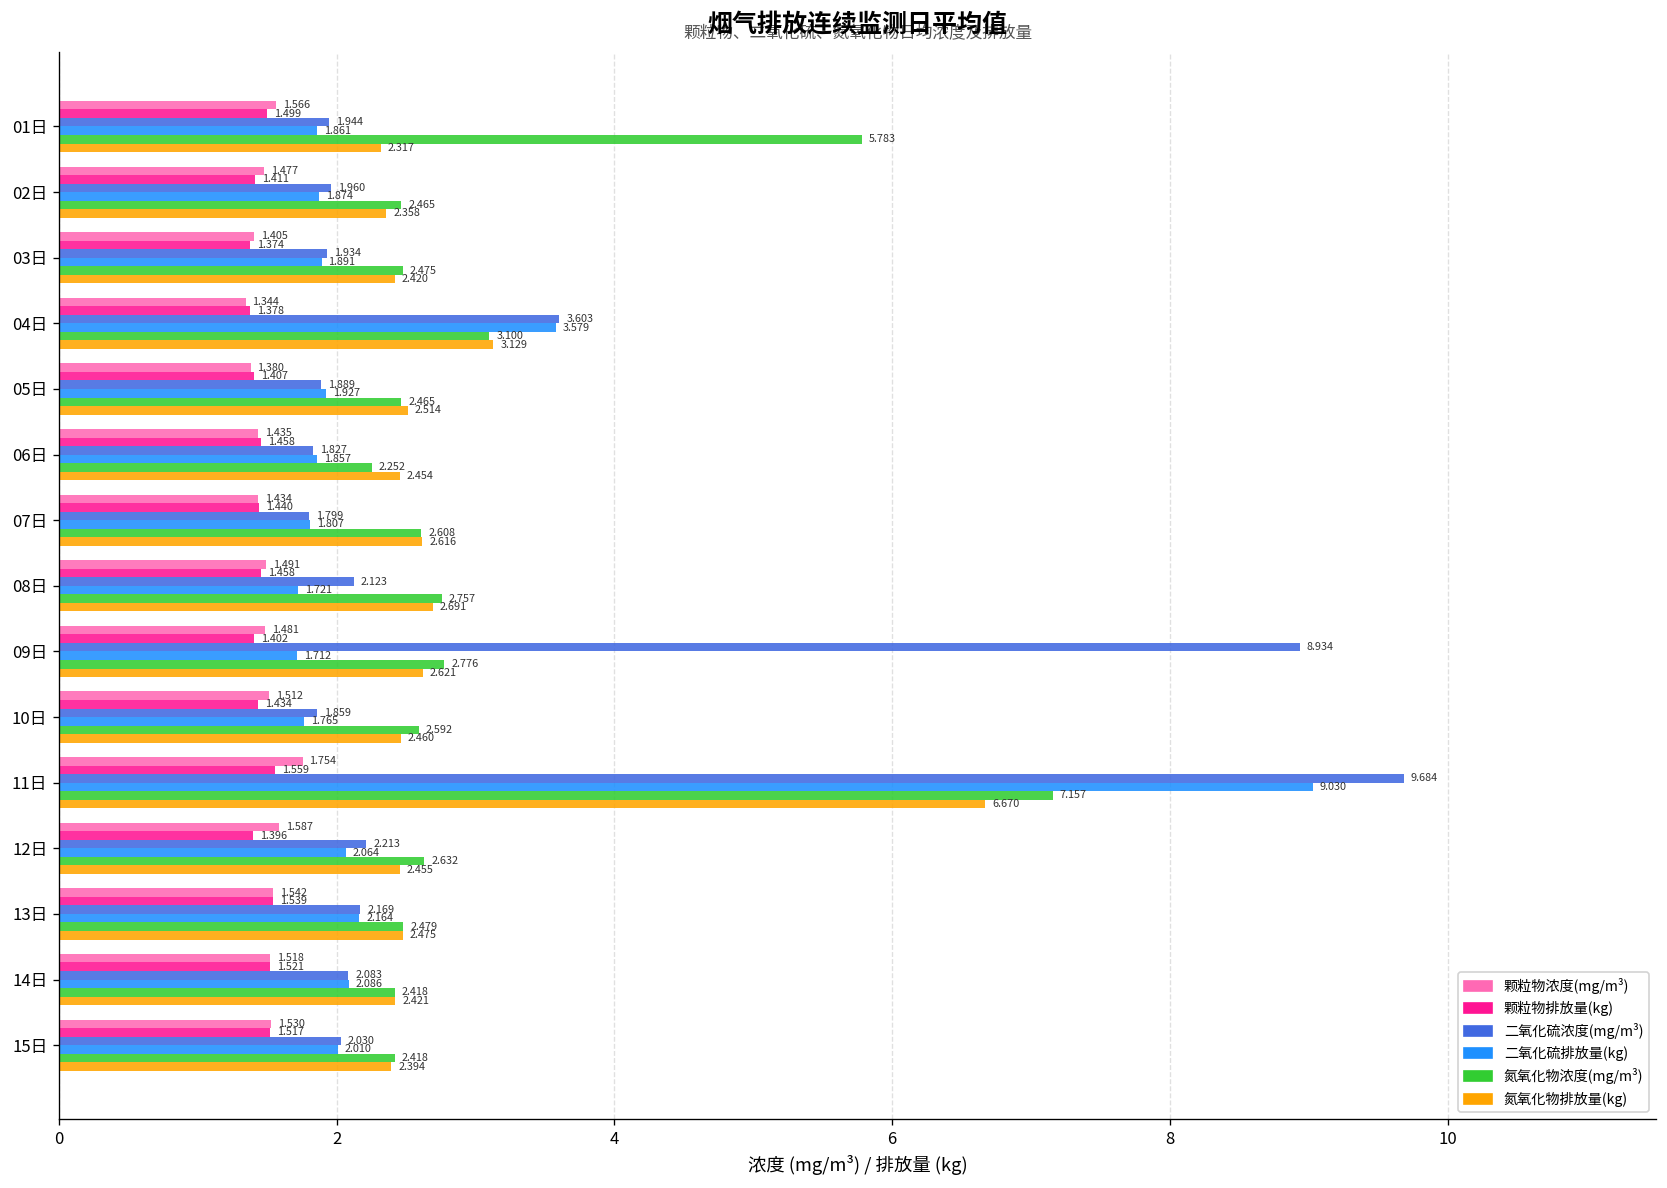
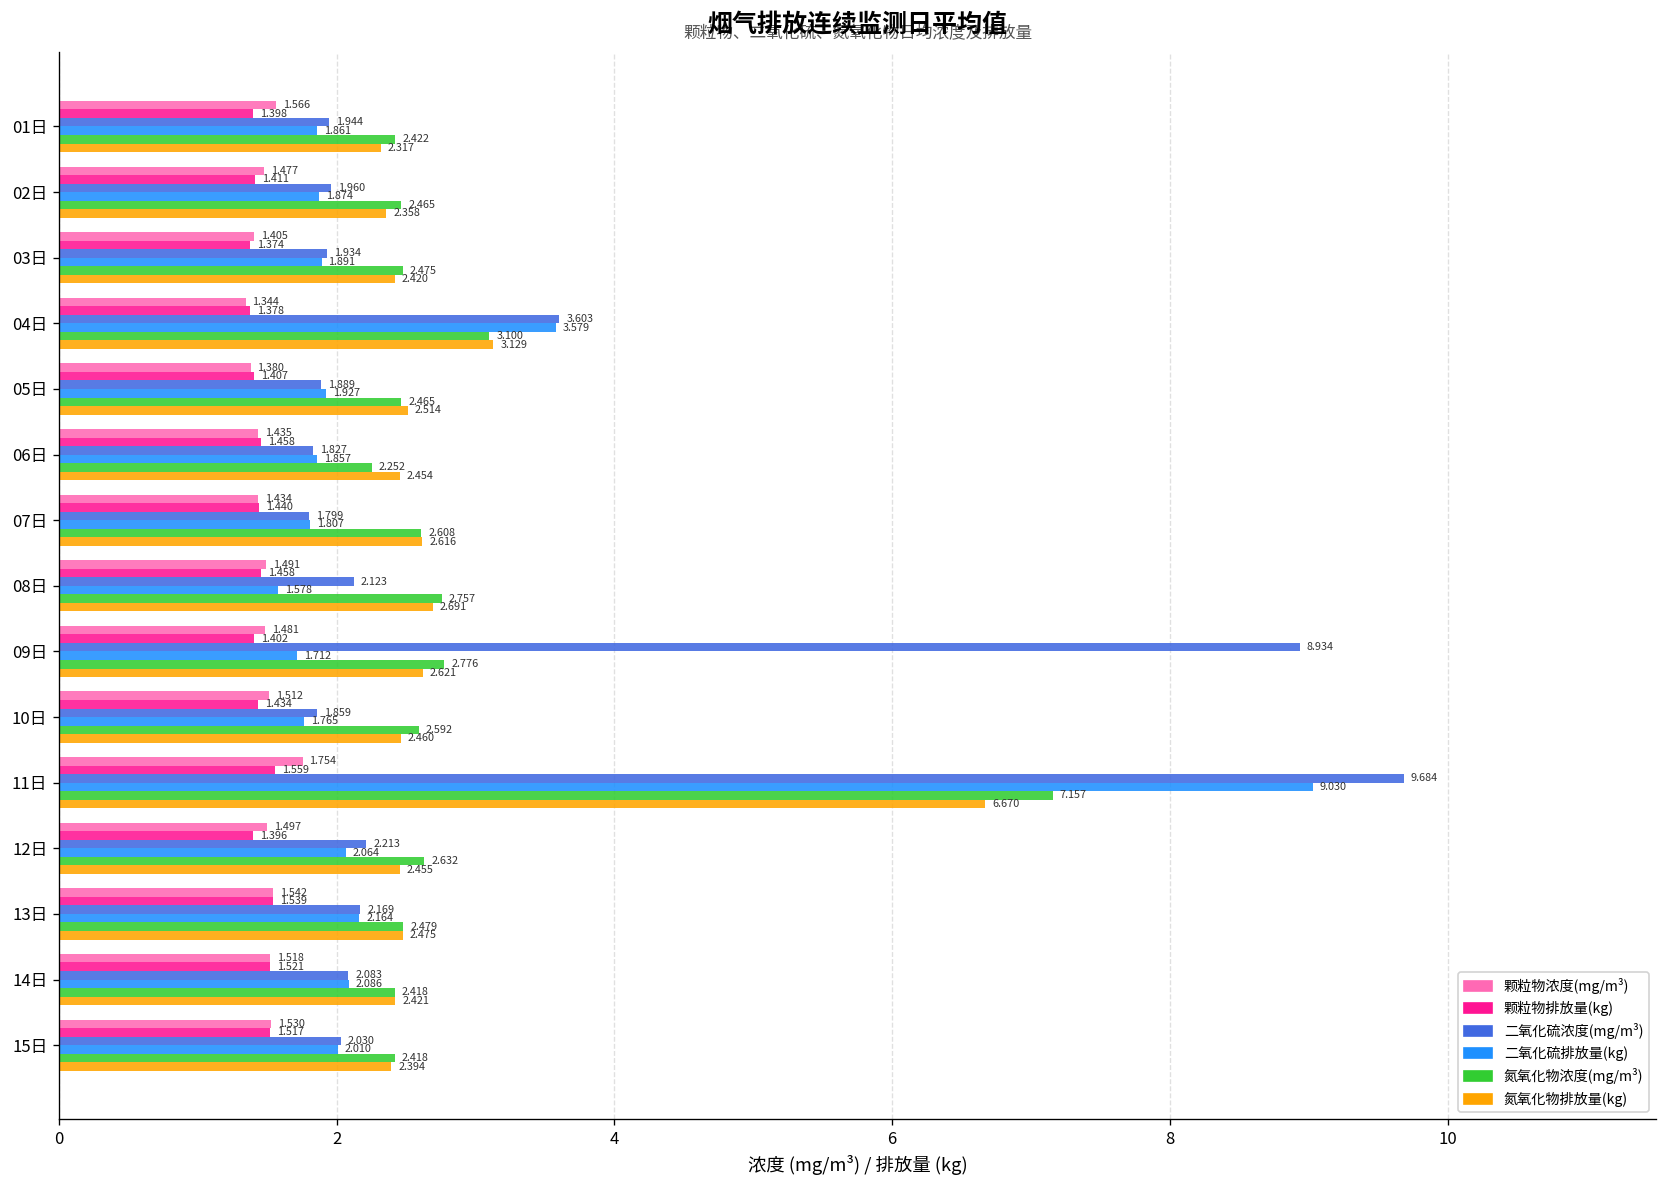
  {
    "颗粒物浓度(mg/m³)": {
      "01日": 1.566,
      "02日": 1.477,
      "09日": 1.481,
      "10日": 1.512,
      "11日": 1.754,
-     "12日": 1.587
+     "12日": 1.497
    },
    "颗粒物排放量(kg)": {
-     "01日": 1.499,
+     "01日": 1.398,
      "02日": 1.411,
      "09日": 1.402,
      "10日": 1.434,
      "11日": 1.559,
      "12日": 1.396
    },
    "二氧化硫浓度(mg/m³)": {
      "01日": 1.944,
      "02日": 1.960,
      "08日": 2.123,
      "09日": 8.934,
      "10日": 1.859,
      "11日": 9.684,
      "12日": 2.213
    },
    "二氧化硫排放量(kg)": {
      "01日": 1.861,
      "02日": 1.874,
-     "08日": 1.721,
+     "08日": 1.578,
      "09日": 1.712,
      "10日": 1.765,
      "11日": 9.030,
      "12日": 2.064
    },
    "氮氧化物浓度(mg/m³)": {
-     "01日": 5.783,
+     "01日": 2.422,
      "02日": 2.465,
      "06日": 2.252,
      "08日": 2.757,
      "09日": 2.776,
      "10日": 2.592,
      "11日": 7.157,
      "12日": 2.632
    },
    "氮氧化物排放量(kg)": {
      "01日": 2.317,
      "02日": 2.358,
      "06日": 2.454,
      "08日": 2.691,
      "09日": 2.621,
      "10日": 2.460,
      "11日": 6.670,
      "12日": 2.455
    }
  }
